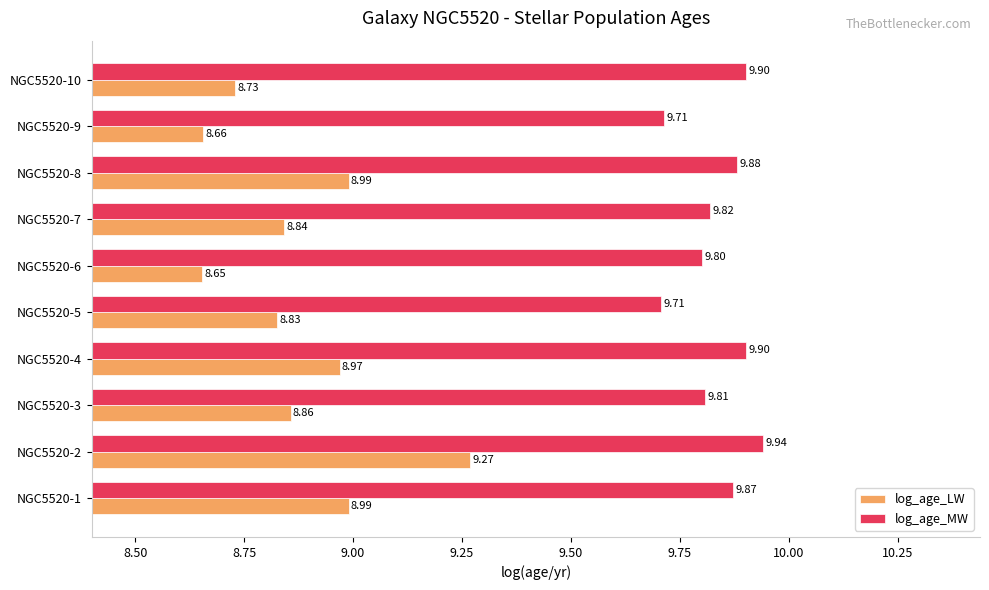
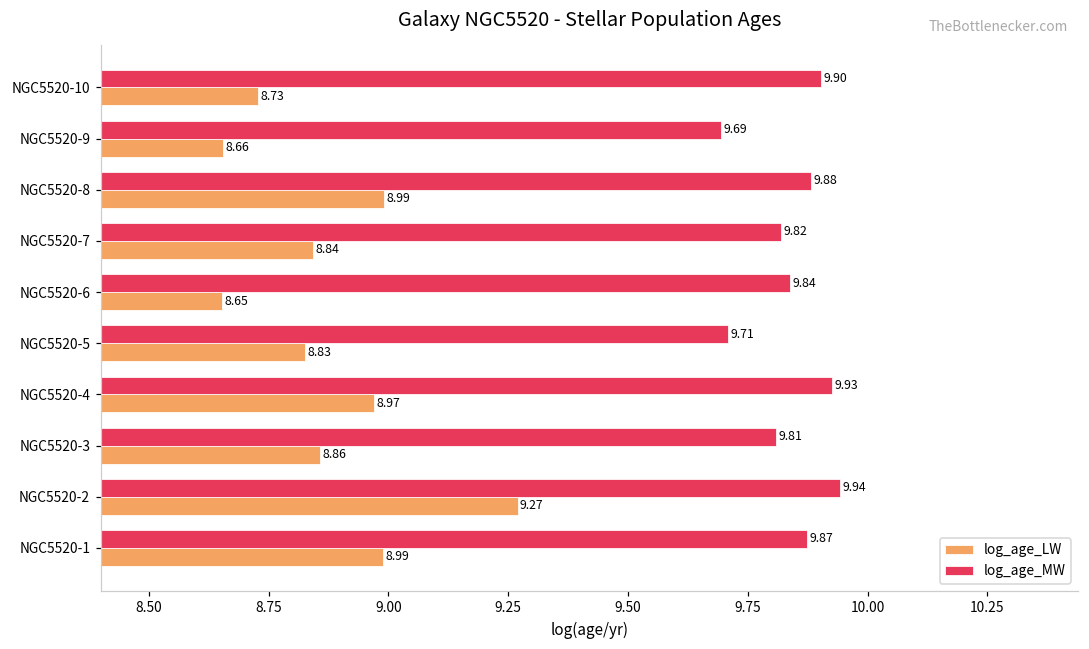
  {
    "log_age_LW": {
      "NGC5520-10": 8.73,
      "NGC5520-9": 8.66,
      "NGC5520-8": 8.99,
      "NGC5520-7": 8.84,
      "NGC5520-6": 8.65,
      "NGC5520-5": 8.83,
      "NGC5520-4": 8.97,
      "NGC5520-3": 8.86,
      "NGC5520-2": 9.27,
      "NGC5520-1": 8.99
    },
    "log_age_MW": {
      "NGC5520-10": 9.90,
-     "NGC5520-9": 9.71,
+     "NGC5520-9": 9.69,
      "NGC5520-8": 9.88,
      "NGC5520-7": 9.82,
-     "NGC5520-6": 9.80,
+     "NGC5520-6": 9.84,
      "NGC5520-5": 9.71,
-     "NGC5520-4": 9.90,
+     "NGC5520-4": 9.93,
      "NGC5520-3": 9.81,
      "NGC5520-2": 9.94,
      "NGC5520-1": 9.87
    }
  }
